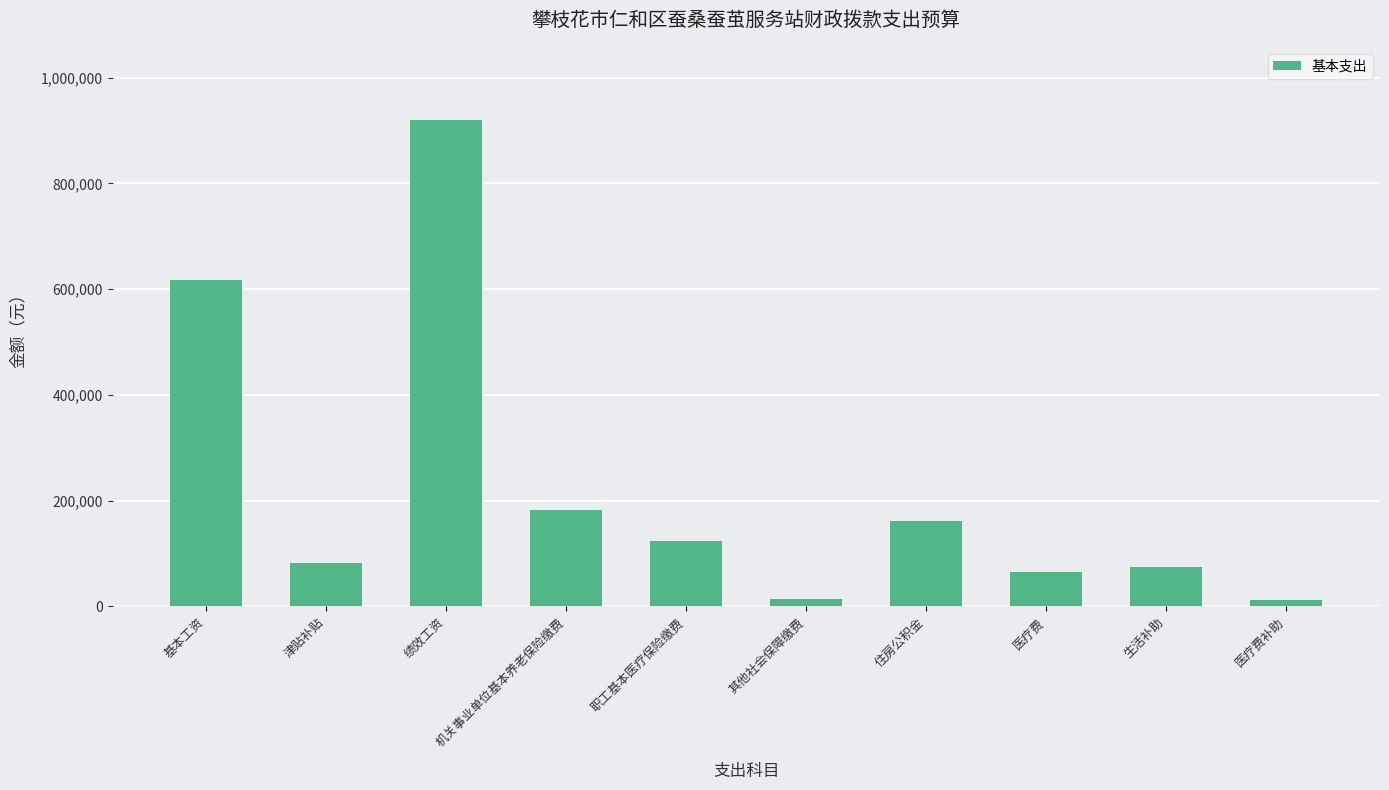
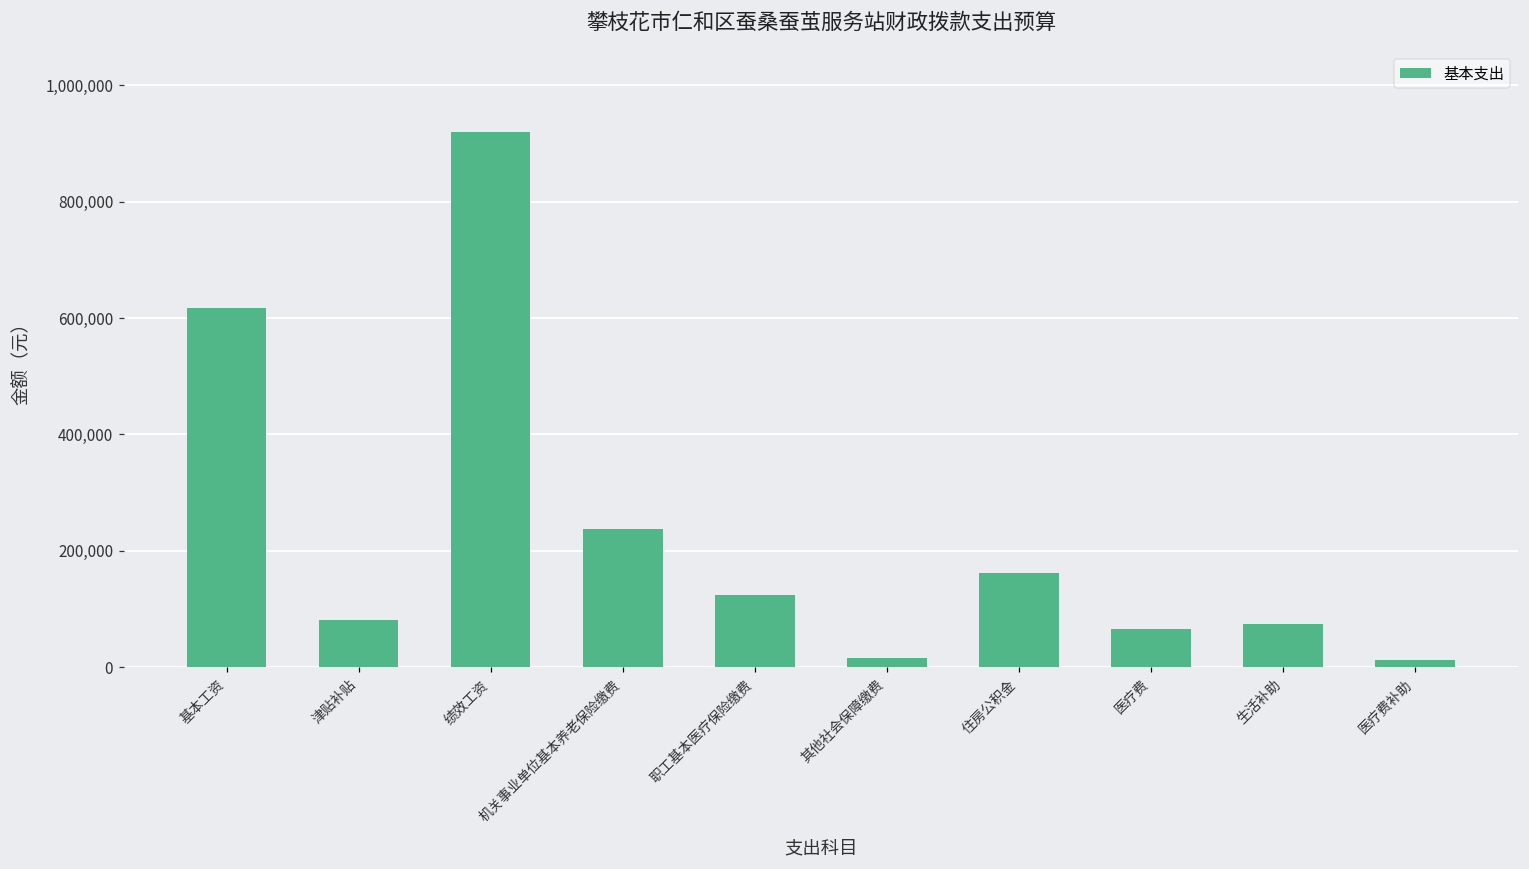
  {
    "基本工资": "620,000",
    "津贴补贴": "80,000",
    "绩效工资": "920,000",
-   "机关事业单位基本养老保险缴费": "180,000",
+   "机关事业单位基本养老保险缴费": "240,000",
    "职工基本医疗保险缴费": "120,000",
    "其他社会保障缴费": "10,000",
    "住房公积金": "160,000",
    "医疗费": "70,000",
    "生活补助": "70,000",
    "医疗费补助": "10,000"
  }
